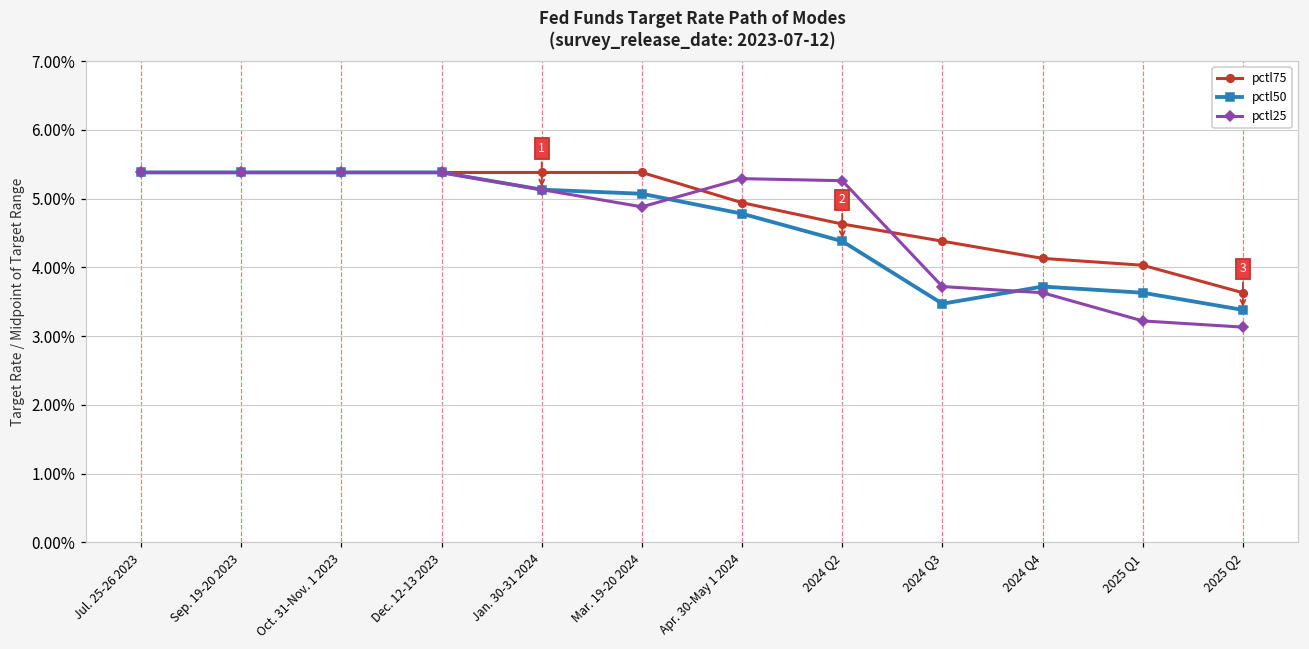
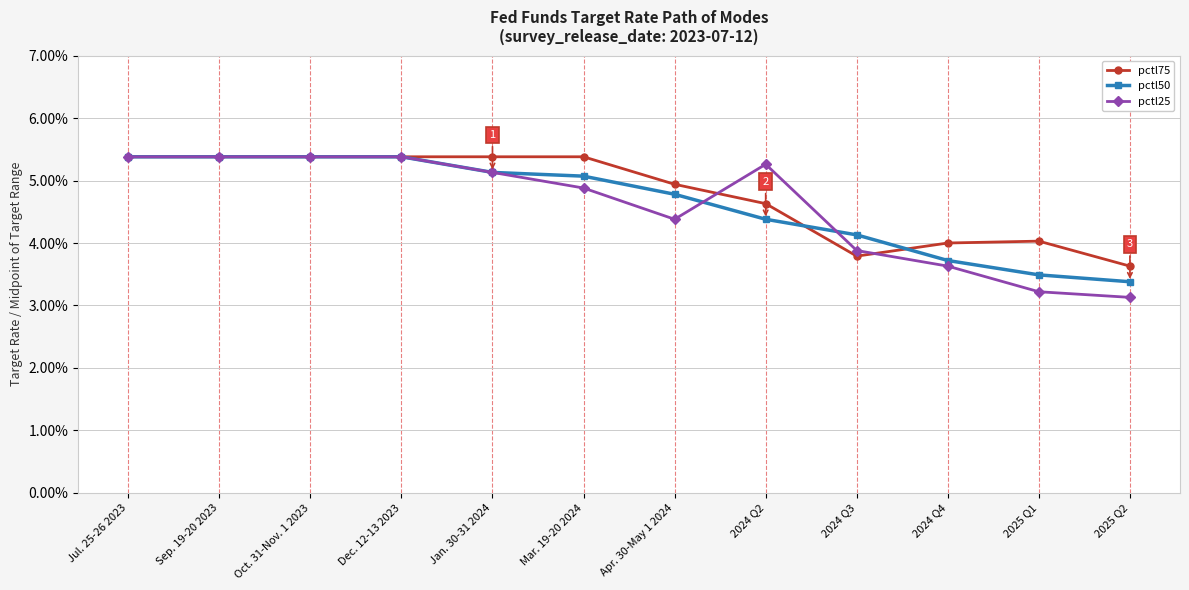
  {
    "pctl75": {
      "Mar. 19-20 2024": "5.4%",
      "Apr. 30-May 1 2024": "4.9%",
-     "2024 Q3": "4.4%",
-     "2024 Q4": "4.1%",
+     "2024 Q3": "3.8%",
+     "2024 Q4": "4.0%",
      "2025 Q1": "4.0%"
    },
    "pctl50": {
      "Mar. 19-20 2024": "5.1%",
      "Apr. 30-May 1 2024": "4.8%",
      "2024 Q2": "4.4%",
-     "2024 Q3": "3.5%",
+     "2024 Q3": "4.1%",
      "2024 Q4": "3.7%",
-     "2025 Q1": "3.6%"
+     "2025 Q1": "3.5%"
    },
    "pctl25": {
      "Mar. 19-20 2024": "4.9%",
-     "Apr. 30-May 1 2024": "5.3%",
+     "Apr. 30-May 1 2024": "4.4%",
      "2024 Q2": "5.3%",
-     "2024 Q3": "3.7%",
+     "2024 Q3": "3.9%",
      "2024 Q4": "3.6%",
      "2025 Q1": "3.2%"
    }
  }
